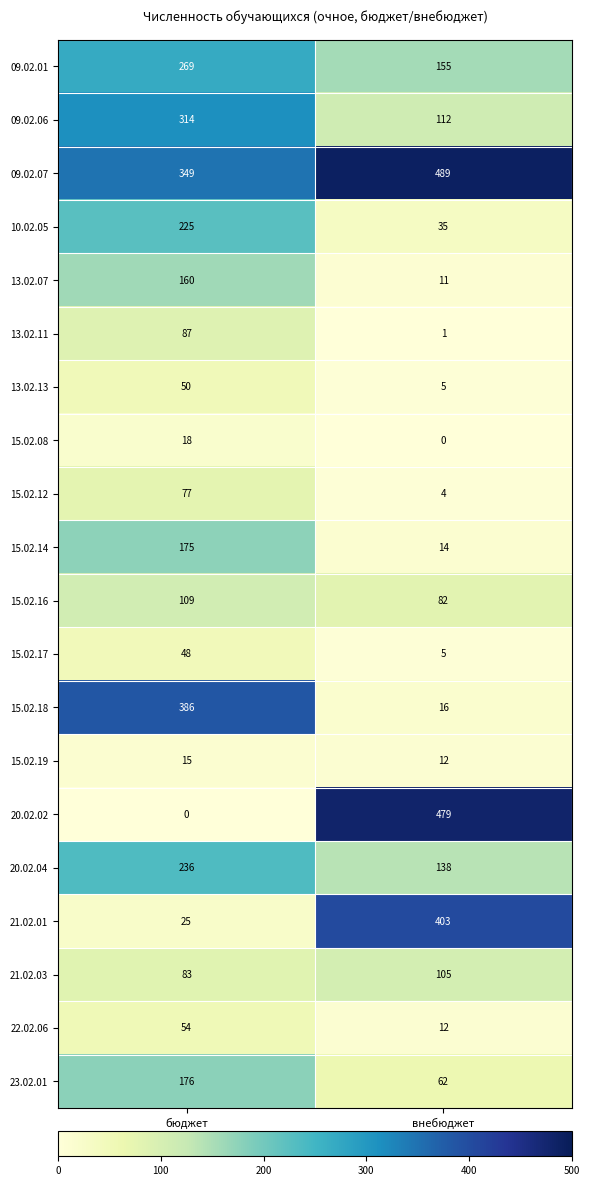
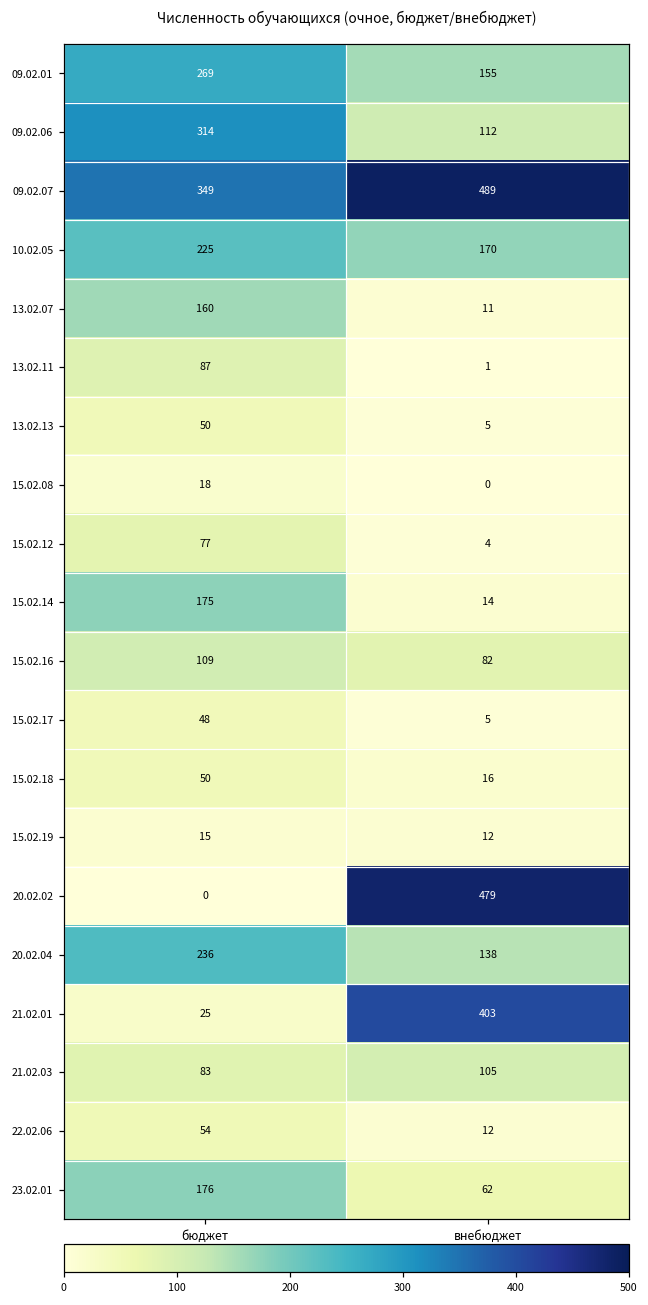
  {
    "09.02.01": {
      "бюджет": 269,
      "внебюджет": 155
    },
    "09.02.06": {
      "бюджет": 314,
      "внебюджет": 112
    },
    "09.02.07": {
      "бюджет": 349,
      "внебюджет": 489
    },
    "10.02.05": {
      "бюджет": 225,
-     "внебюджет": 35
+     "внебюджет": 170
    },
    "13.02.07": {
      "бюджет": 160,
      "внебюджет": 11
    },
    "13.02.11": {
      "бюджет": 87,
      "внебюджет": 1
    },
    "13.02.13": {
      "бюджет": 50,
      "внебюджет": 5
    },
    "15.02.08": {
      "бюджет": 18,
      "внебюджет": 0
    },
    "15.02.12": {
      "бюджет": 77,
      "внебюджет": 4
    },
    "15.02.14": {
      "бюджет": 175,
      "внебюджет": 14
    },
    "15.02.16": {
      "бюджет": 109,
      "внебюджет": 82
    },
    "15.02.17": {
      "бюджет": 48,
      "внебюджет": 5
    },
    "15.02.18": {
-     "бюджет": 386,
+     "бюджет": 50,
      "внебюджет": 16
    },
    "15.02.19": {
      "бюджет": 15,
      "внебюджет": 12
    },
    "20.02.02": {
      "бюджет": 0,
      "внебюджет": 479
    },
    "20.02.04": {
      "бюджет": 236,
      "внебюджет": 138
    },
    "21.02.01": {
      "бюджет": 25,
      "внебюджет": 403
    },
    "21.02.03": {
      "бюджет": 83,
      "внебюджет": 105
    },
    "22.02.06": {
      "бюджет": 54,
      "внебюджет": 12
    },
    "23.02.01": {
      "бюджет": 176,
      "внебюджет": 62
    }
  }
